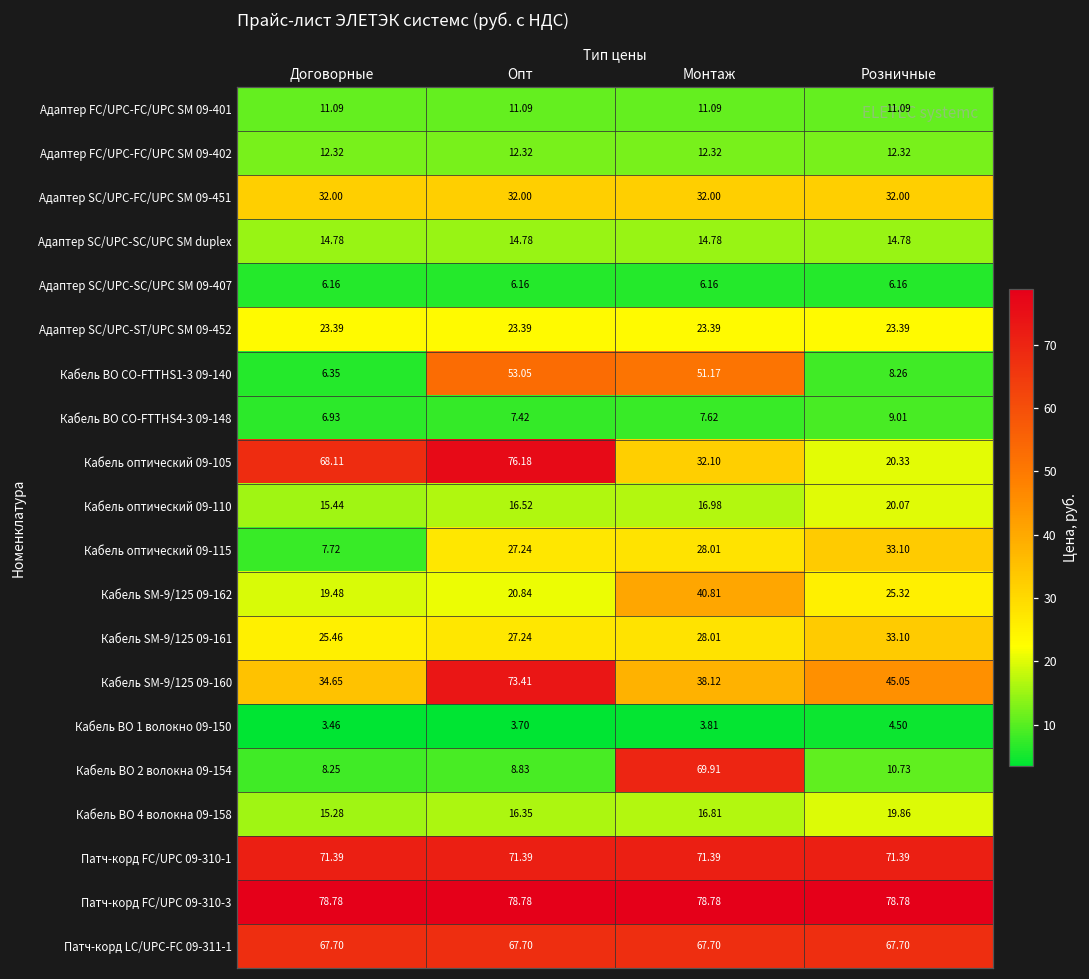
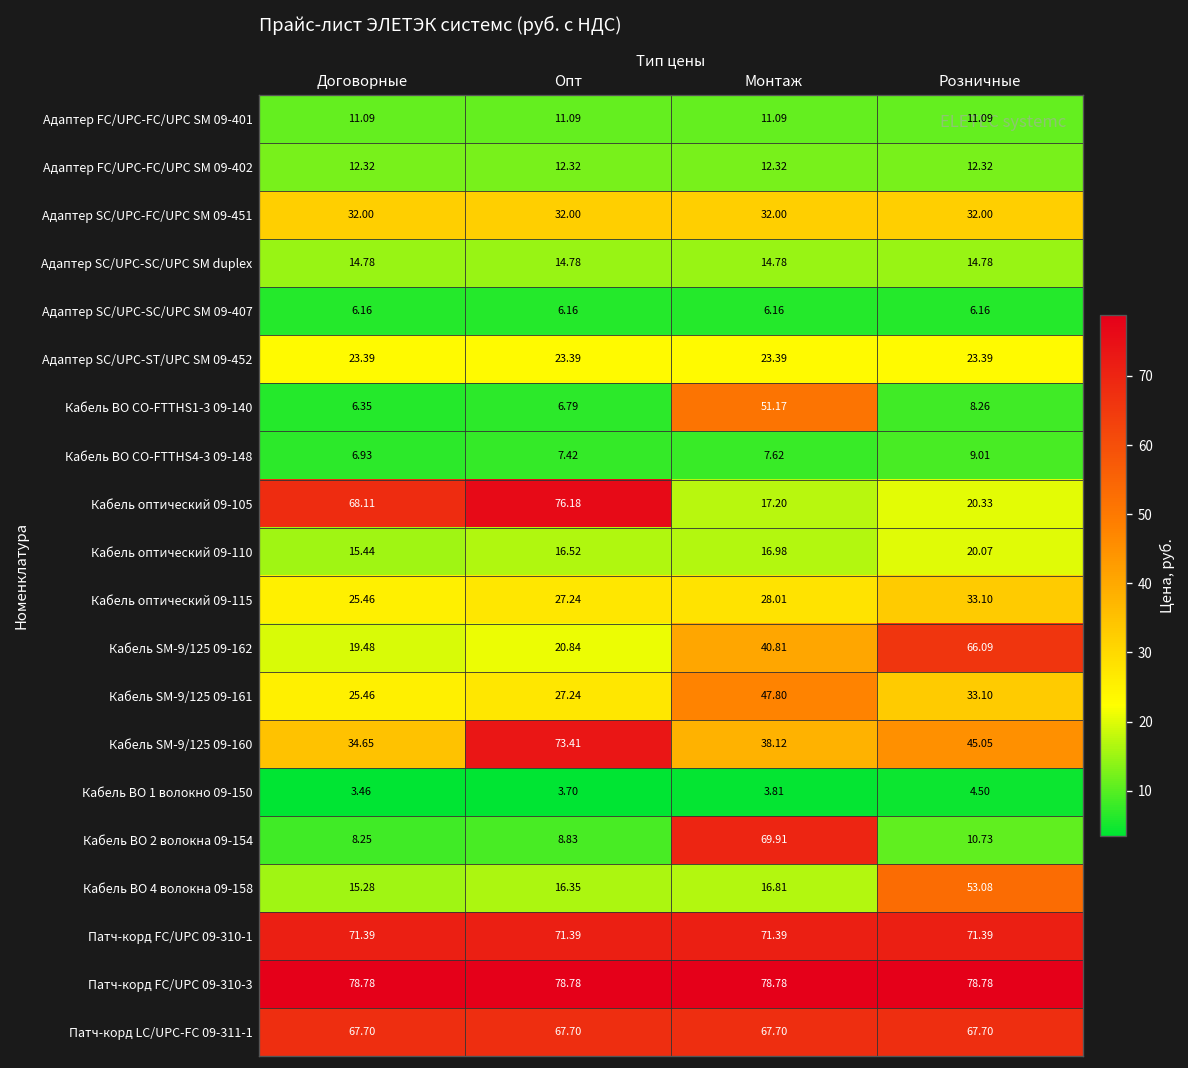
  {
    "Адаптер FC/UPC-FC/UPC SM 09-401": {
      "Договорные": 11.09,
      "Опт": 11.09,
      "Монтаж": 11.09
    },
    "Адаптер FC/UPC-FC/UPC SM 09-402": {
      "Договорные": 12.32,
      "Опт": 12.32,
      "Монтаж": 12.32,
      "Розничные": 12.32
    },
    "Адаптер SC/UPC-FC/UPC SM 09-451": {
      "Договорные": 32.00,
      "Опт": 32.00,
      "Монтаж": 32.00,
      "Розничные": 32.00
    },
    "Адаптер SC/UPC-SC/UPC SM duplex": {
      "Договорные": 14.78,
      "Опт": 14.78,
      "Монтаж": 14.78,
      "Розничные": 14.78
    },
    "Адаптер SC/UPC-SC/UPC SM 09-407": {
      "Договорные": 6.16,
      "Опт": 6.16,
      "Монтаж": 6.16,
      "Розничные": 6.16
    },
    "Адаптер SC/UPC-ST/UPC SM 09-452": {
      "Договорные": 23.39,
      "Опт": 23.39,
      "Монтаж": 23.39,
      "Розничные": 23.39
    },
    "Кабель ВО CO-FTTHS1-3 09-140": {
      "Договорные": 6.35,
-     "Опт": 53.05,
+     "Опт": 6.79,
      "Монтаж": 51.17,
      "Розничные": 8.26
    },
    "Кабель ВО CO-FTTHS4-3 09-148": {
      "Договорные": 6.93,
      "Опт": 7.42,
      "Монтаж": 7.62,
      "Розничные": 9.01
    },
    "Кабель оптический 09-105": {
      "Договорные": 68.11,
      "Опт": 76.18,
-     "Монтаж": 32.10,
+     "Монтаж": 17.20,
      "Розничные": 20.33
    },
    "Кабель оптический 09-110": {
      "Договорные": 15.44,
      "Опт": 16.52,
      "Монтаж": 16.98,
      "Розничные": 20.07
    },
    "Кабель оптический 09-115": {
-     "Договорные": 7.72,
+     "Договорные": 25.46,
      "Опт": 27.24,
      "Монтаж": 28.01,
      "Розничные": 33.10
    },
    "Кабель SM-9/125 09-162": {
      "Договорные": 19.48,
      "Опт": 20.84,
      "Монтаж": 40.81,
-     "Розничные": 25.32
+     "Розничные": 66.09
    },
    "Кабель SM-9/125 09-161": {
      "Договорные": 25.46,
      "Опт": 27.24,
-     "Монтаж": 28.01,
+     "Монтаж": 47.80,
      "Розничные": 33.10
    },
    "Кабель SM-9/125 09-160": {
      "Договорные": 34.65,
      "Опт": 73.41,
      "Монтаж": 38.12,
      "Розничные": 45.05
    },
    "Кабель ВО 1 волокно 09-150": {
      "Договорные": 3.46,
      "Опт": 3.70,
      "Монтаж": 3.81,
      "Розничные": 4.50
    },
    "Кабель ВО 2 волокна 09-154": {
      "Договорные": 8.25,
      "Опт": 8.83,
      "Монтаж": 69.91,
      "Розничные": 10.73
    },
    "Кабель ВО 4 волокна 09-158": {
      "Договорные": 15.28,
      "Опт": 16.35,
      "Монтаж": 16.81,
-     "Розничные": 19.86
+     "Розничные": 53.08
    },
    "Патч-корд FC/UPC 09-310-1": {
      "Договорные": 71.39,
      "Опт": 71.39,
      "Монтаж": 71.39,
      "Розничные": 71.39
    },
    "Патч-корд FC/UPC 09-310-3": {
      "Договорные": 78.78,
      "Опт": 78.78,
      "Монтаж": 78.78,
      "Розничные": 78.78
    },
    "Патч-корд LC/UPC-FC 09-311-1": {
      "Договорные": 67.70,
      "Опт": 67.70,
      "Монтаж": 67.70,
      "Розничные": 67.70
    }
  }
